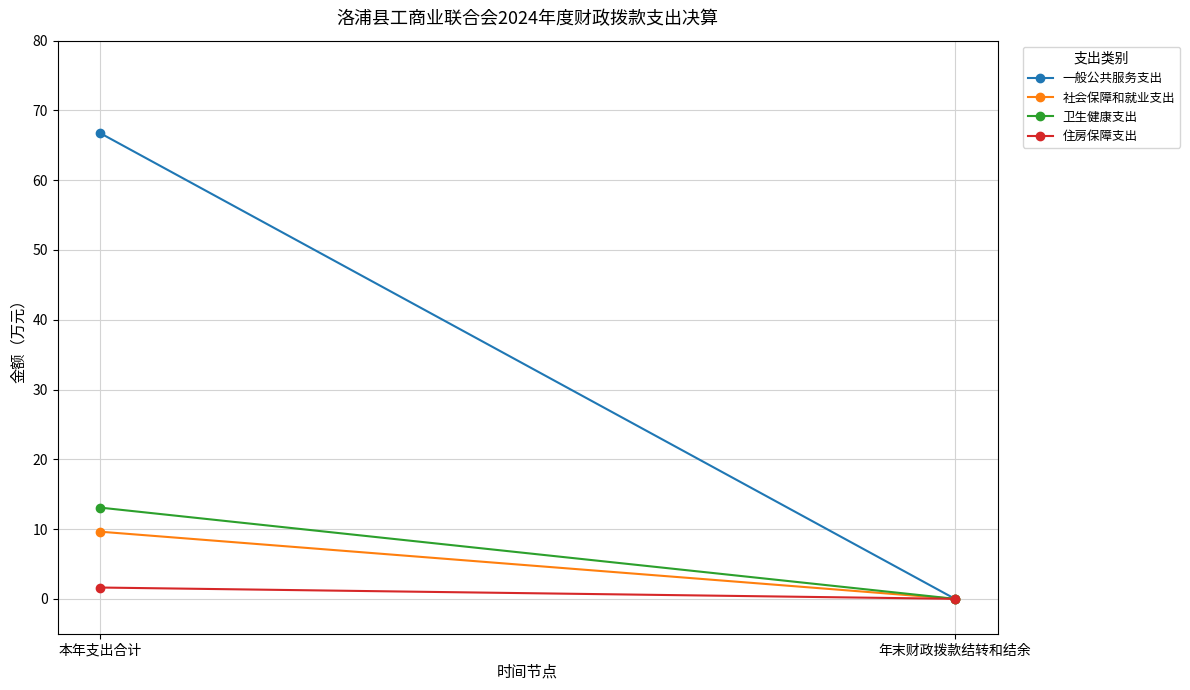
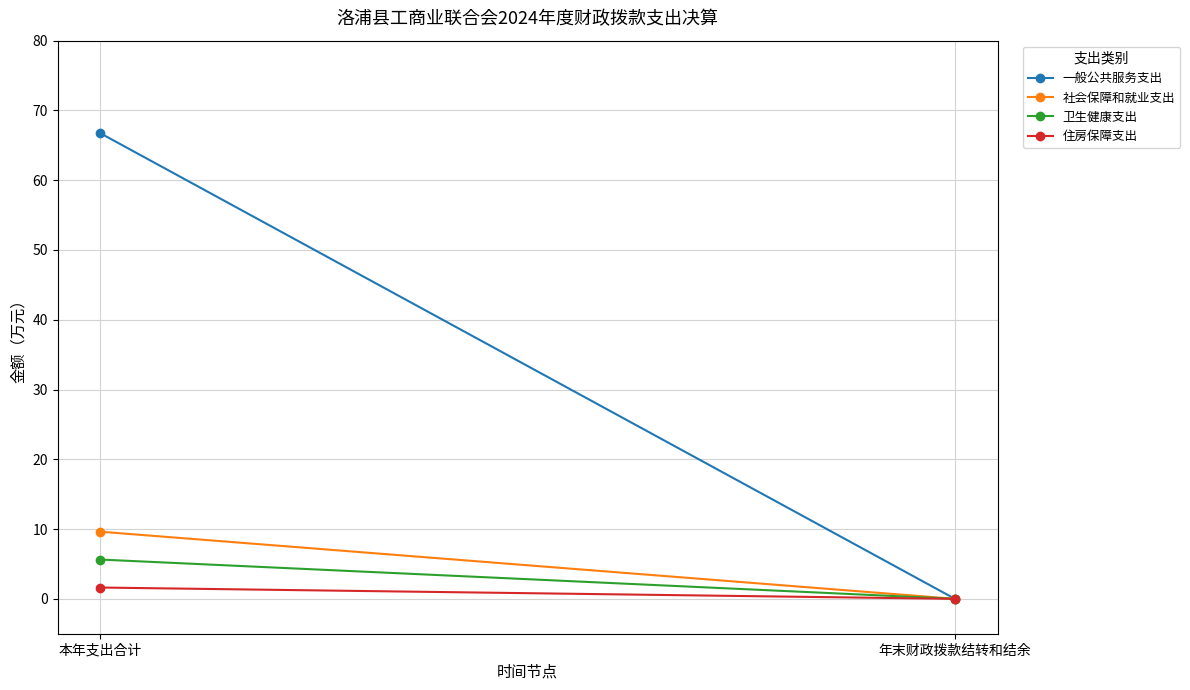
  {
    "一般公共服务支出": {
      "本年支出合计": 67
    },
    "社会保障和就业支出": {
      "本年支出合计": 10
    },
    "卫生健康支出": {
-     "本年支出合计": 13
+     "本年支出合计": 6
    },
    "住房保障支出": {
      "本年支出合计": 2
    }
  }
